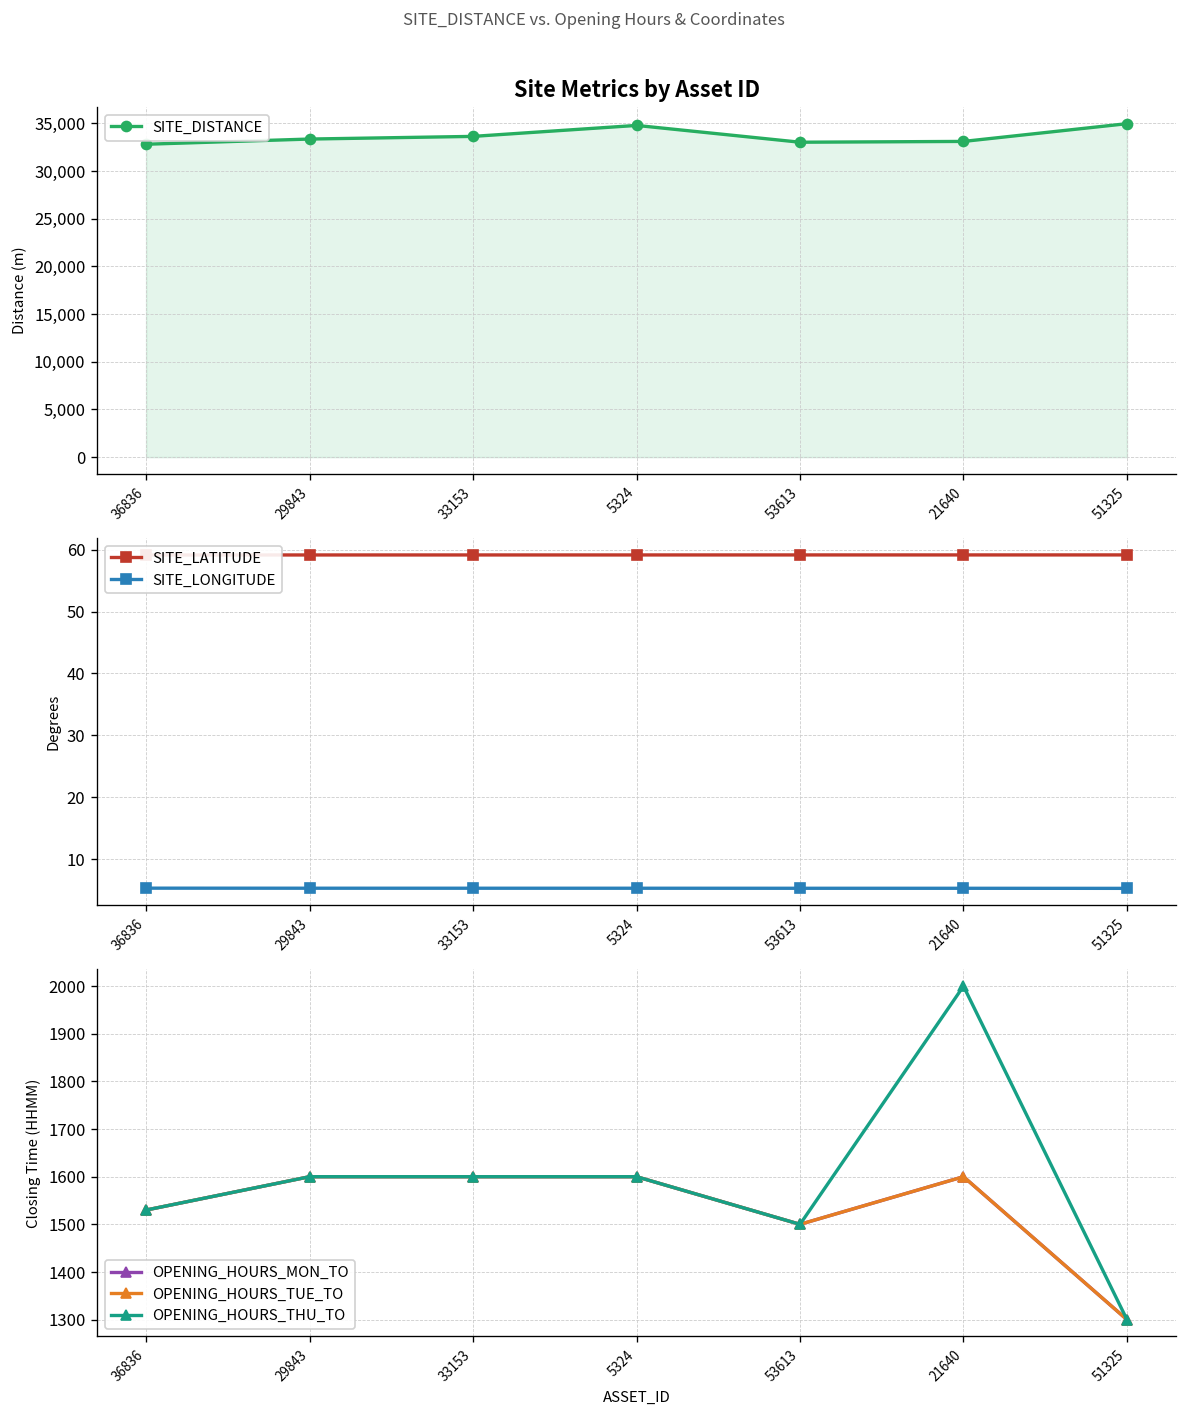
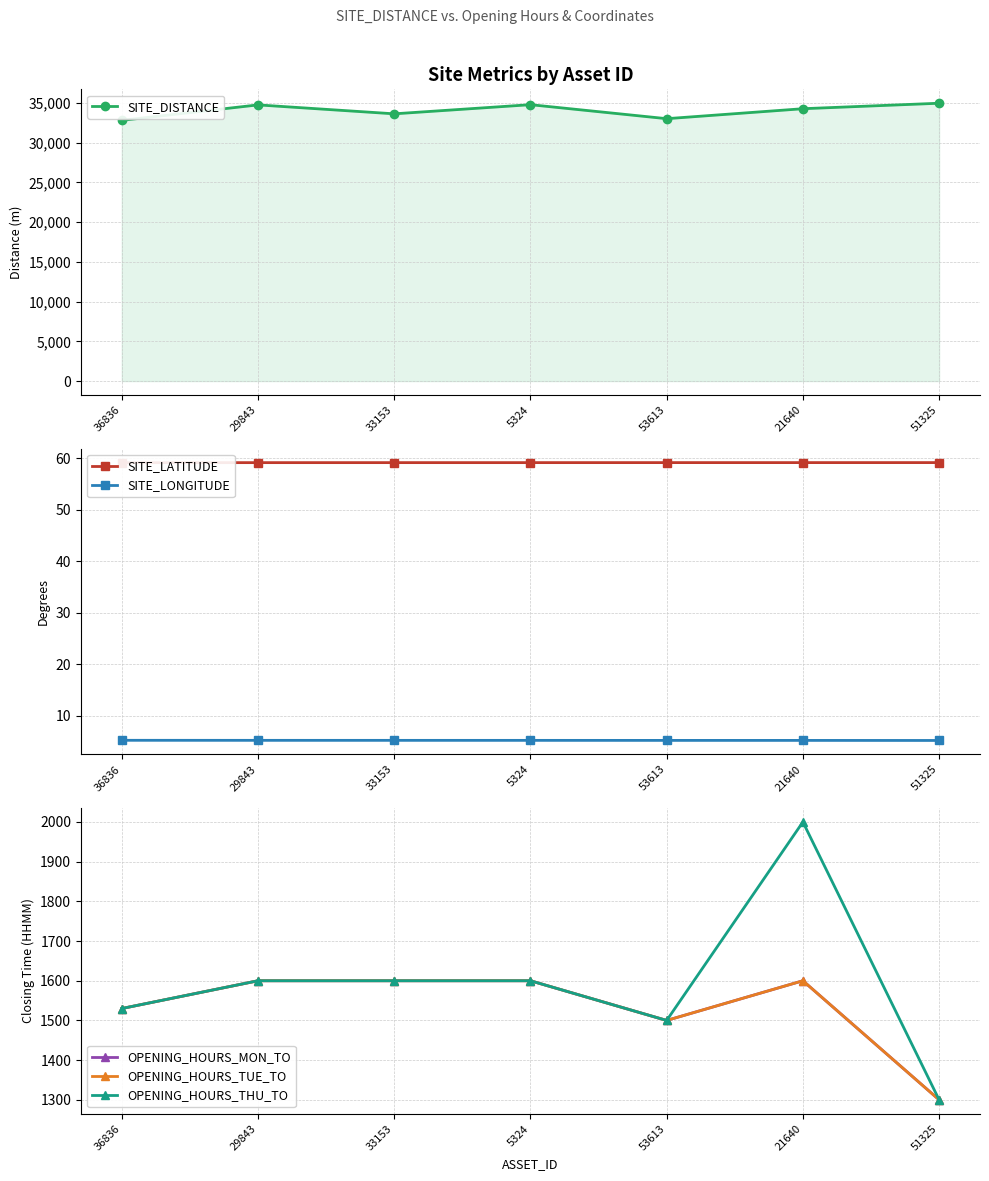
  {
    "Site Metrics by Asset ID": {
      "36836": "33,000",
-     "29843": "33,000",
+     "29843": "35,000",
      "33153": "34,000",
      "5324": "35,000",
      "53613": "33,000",
-     "21640": "33,000",
+     "21640": "34,000",
      "51325": "35,000"
    }
  }
